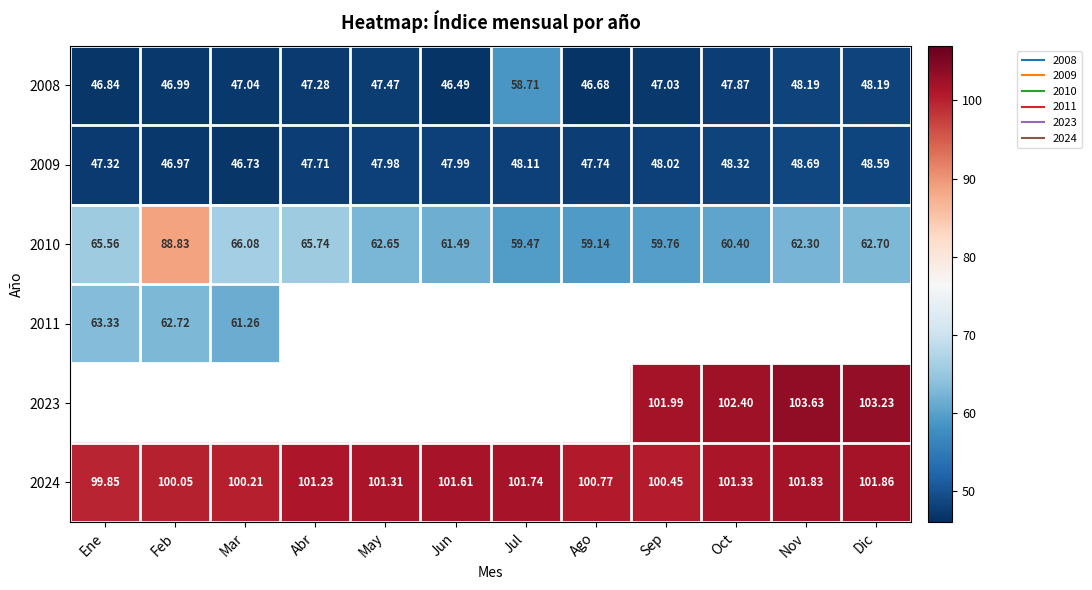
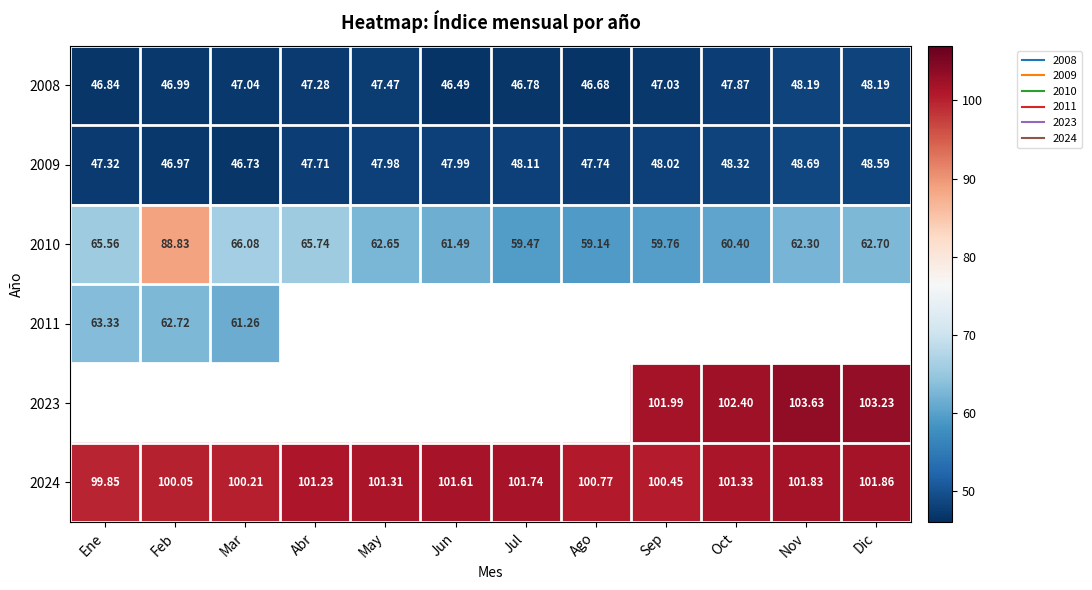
  {
    "2008": {
      "Ene": 46.84,
      "Feb": 46.99,
      "Mar": 47.04,
      "Abr": 47.28,
      "May": 47.47,
      "Jun": 46.49,
-     "Jul": 58.71,
+     "Jul": 46.78,
      "Ago": 46.68,
      "Sep": 47.03,
      "Oct": 47.87,
      "Nov": 48.19,
      "Dic": 48.19
    },
    "2009": {
      "Ene": 47.32,
      "Feb": 46.97,
      "Mar": 46.73,
      "Abr": 47.71,
      "May": 47.98,
      "Jun": 47.99,
      "Jul": 48.11,
      "Ago": 47.74,
      "Sep": 48.02,
      "Oct": 48.32,
      "Nov": 48.69,
      "Dic": 48.59
    },
    "2010": {
      "Ene": 65.56,
      "Feb": 88.83,
      "Mar": 66.08,
      "Abr": 65.74,
      "May": 62.65,
      "Jun": 61.49,
      "Jul": 59.47,
      "Ago": 59.14,
      "Sep": 59.76,
      "Oct": 60.40,
      "Nov": 62.30,
      "Dic": 62.70
    },
    "2011": {
      "Ene": 63.33,
      "Feb": 62.72,
      "Mar": 61.26
    },
    "2023": {
      "Sep": 101.99,
      "Oct": 102.40,
      "Nov": 103.63,
      "Dic": 103.23
    },
    "2024": {
      "Ene": 99.85,
      "Feb": 100.05,
      "Mar": 100.21,
      "Abr": 101.23,
      "May": 101.31,
      "Jun": 101.61,
      "Jul": 101.74,
      "Ago": 100.77,
      "Sep": 100.45,
      "Oct": 101.33,
      "Nov": 101.83,
      "Dic": 101.86
    }
  }
